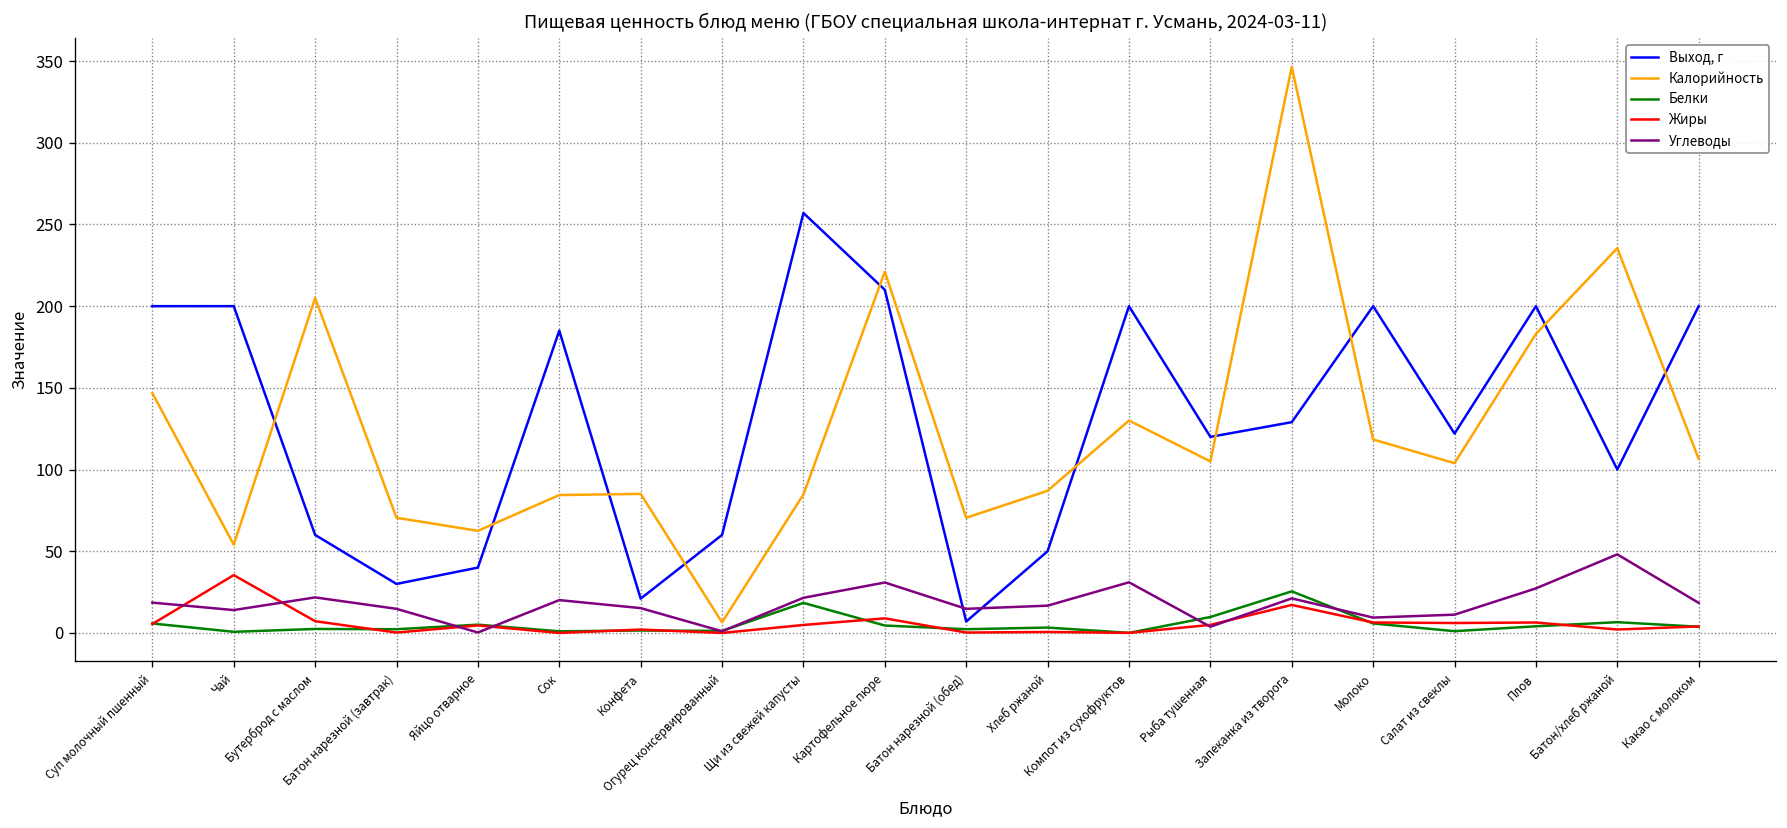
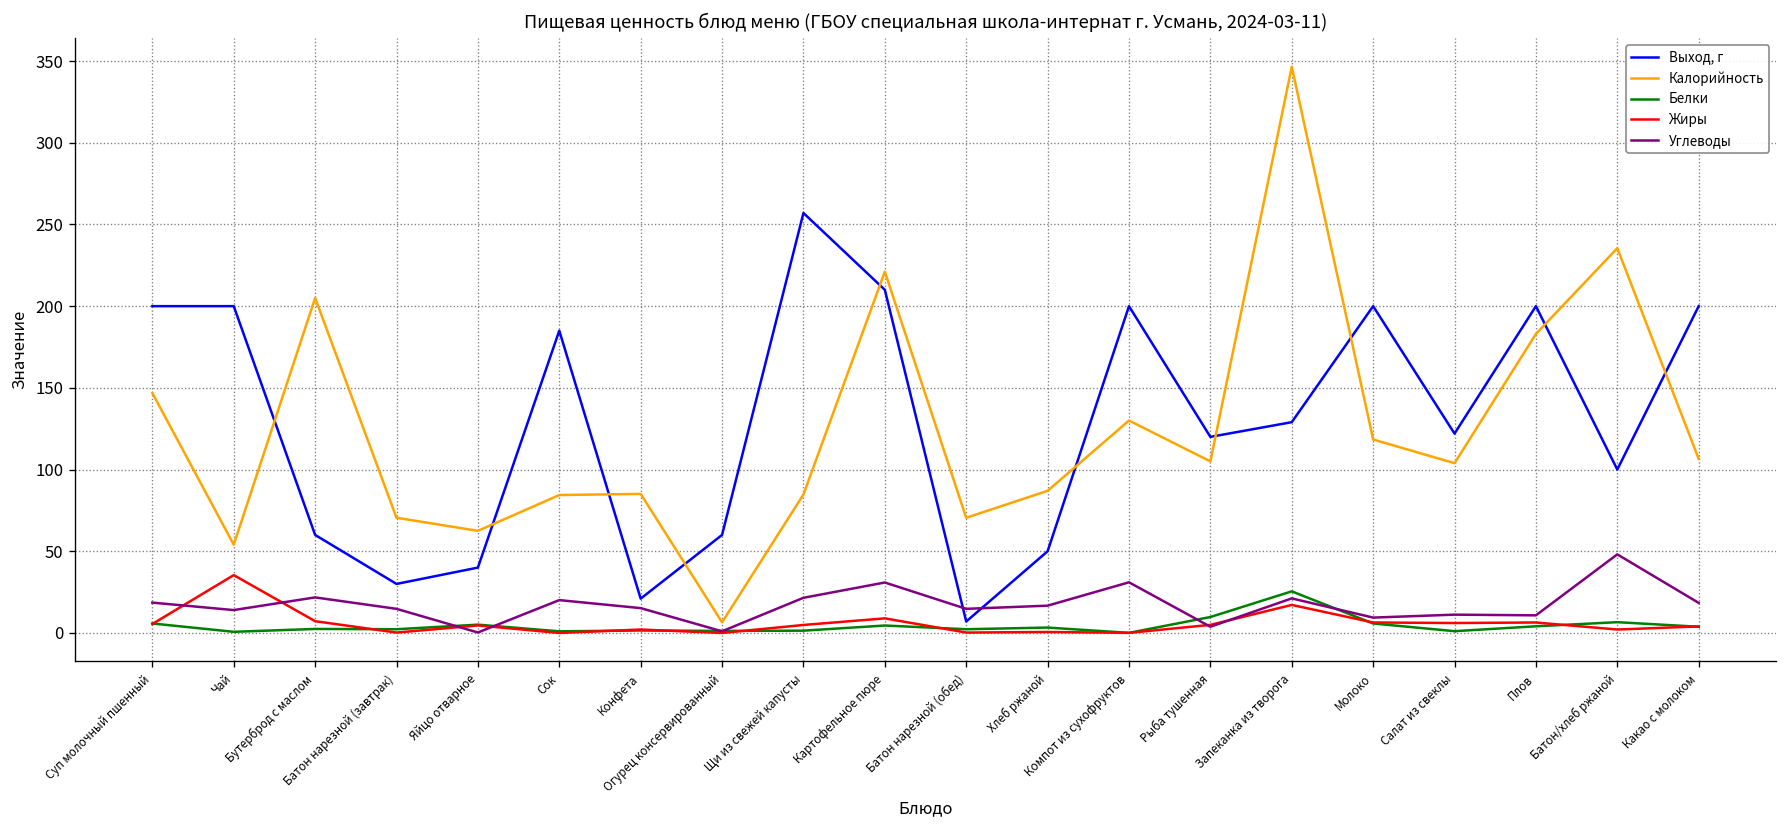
  {
    "Выход, г": {
      "Суп молочный пшенный": 200,
      "Чай": 200,
      "Бутерброд с маслом": 60,
      "Батон нарезной (завтрак)": 30,
      "Яйцо отварное": 40,
      "Сок": 185,
      "Конфета": 21,
      "Огурец консервированный": 60,
      "Щи из свежей капусты": 257,
      "Картофельное пюре": 210,
      "Батон нарезной (обед)": 7,
      "Хлеб ржаной": 50,
      "Компот из сухофруктов": 200,
      "Рыба тушенная": 120,
      "Запеканка из творога": 129,
      "Молоко": 200,
      "Салат из свеклы": 122,
      "Плов": 200,
      "Батон/хлеб ржаной": 100,
      "Какао с молоком": 200
    },
    "Калорийность": {
      "Суп молочный пшенный": 147,
      "Чай": 54,
      "Бутерброд с маслом": 205,
      "Батон нарезной (завтрак)": 71,
      "Яйцо отварное": 63,
      "Сок": 84,
      "Конфета": 85,
      "Огурец консервированный": 7,
      "Щи из свежей капусты": 85,
      "Картофельное пюре": 221,
      "Батон нарезной (обед)": 71,
      "Хлеб ржаной": 87,
      "Компот из сухофруктов": 130,
      "Рыба тушенная": 105,
      "Запеканка из творога": 347,
      "Молоко": 118,
      "Салат из свеклы": 104,
      "Плов": 183,
      "Батон/хлеб ржаной": 236,
      "Какао с молоком": 107
    },
    "Белки": {
      "Чай": 1,
      "Бутерброд с маслом": 2,
      "Батон нарезной (завтрак)": 2,
-     "Щи из свежей капусты": 18,
+     "Щи из свежей капусты": 1,
      "Картофельное пюре": 5,
      "Батон нарезной (обед)": 2,
      "Хлеб ржаной": 3,
      "Рыба тушенная": 10,
      "Запеканка из творога": 25,
      "Салат из свеклы": 1,
      "Плов": 4,
      "Батон/хлеб ржаной": 7
    },
    "Жиры": {
      "Чай": 35,
      "Бутерброд с маслом": 7,
      "Батон нарезной (завтрак)": 0,
      "Щи из свежей капусты": 5,
      "Картофельное пюре": 9,
      "Батон нарезной (обед)": 0,
      "Хлеб ржаной": 1,
      "Запеканка из творога": 17,
      "Салат из свеклы": 6,
      "Плов": 6,
      "Батон/хлеб ржаной": 2
    },
    "Углеводы": {
      "Суп молочный пшенный": 19,
      "Чай": 14,
      "Бутерброд с маслом": 22,
      "Батон нарезной (завтрак)": 15,
      "Яйцо отварное": 0,
      "Сок": 20,
      "Конфета": 15,
      "Щи из свежей капусты": 22,
      "Картофельное пюре": 31,
      "Батон нарезной (обед)": 15,
      "Хлеб ржаной": 17,
      "Компот из сухофруктов": 31,
      "Запеканка из творога": 21,
      "Молоко": 9,
      "Салат из свеклы": 11,
-     "Плов": 27,
+     "Плов": 11,
      "Батон/хлеб ржаной": 48,
      "Какао с молоком": 18
    }
  }
